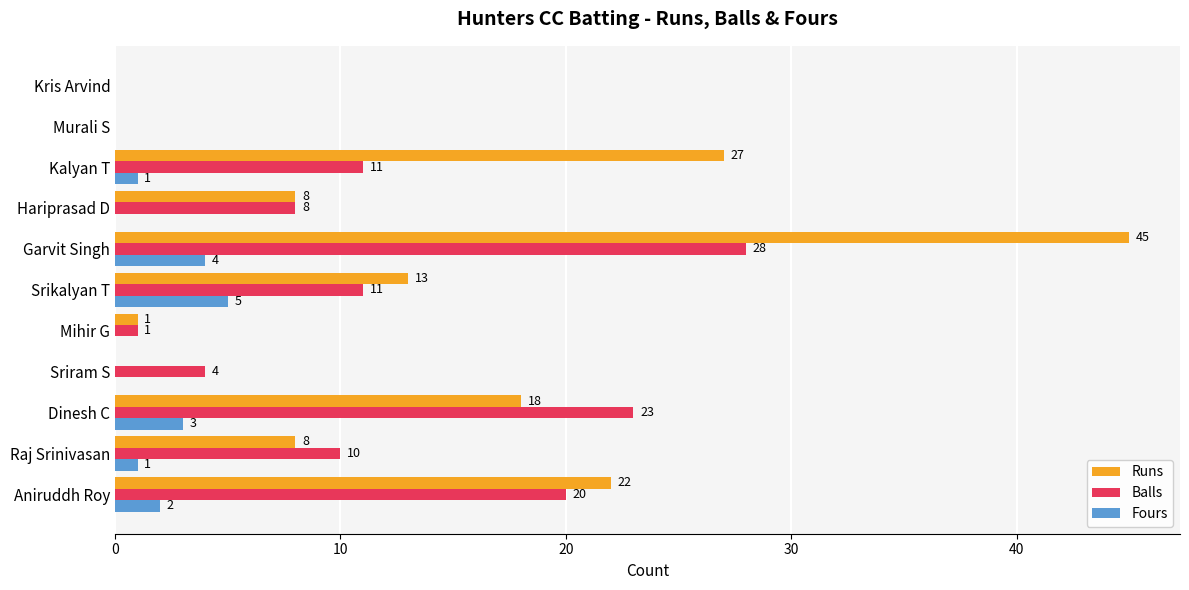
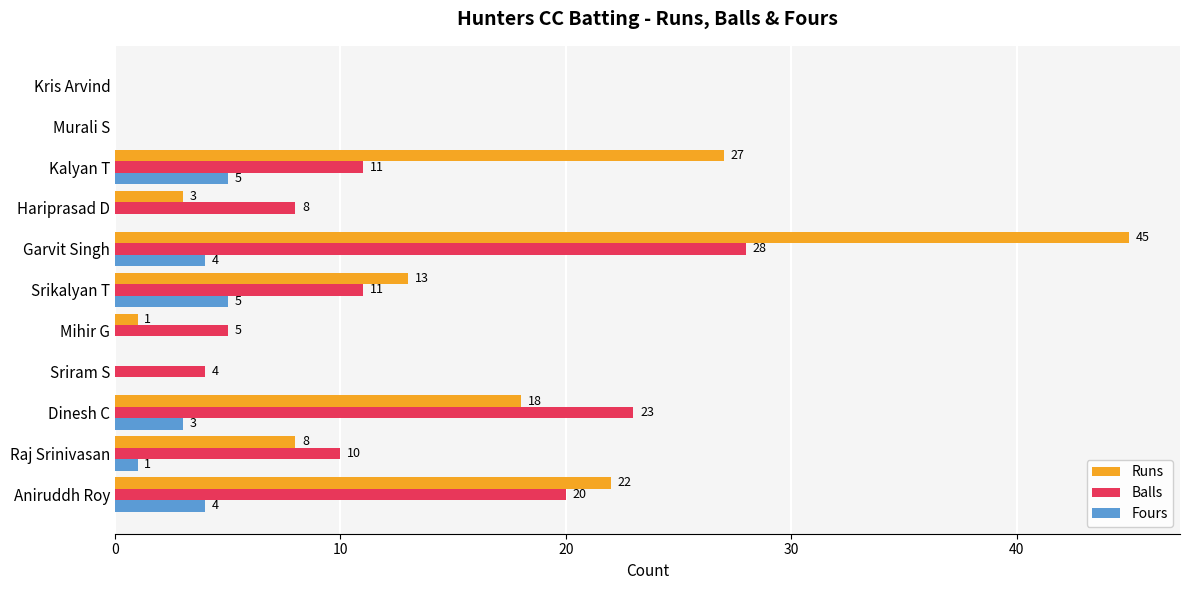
  {
    "Runs": {
      "Kalyan T": 27,
-     "Hariprasad D": 8,
+     "Hariprasad D": 3,
      "Garvit Singh": 45,
      "Srikalyan T": 13,
      "Mihir G": 1,
      "Dinesh C": 18,
      "Raj Srinivasan": 8,
      "Aniruddh Roy": 22
    },
    "Balls": {
      "Kalyan T": 11,
      "Hariprasad D": 8,
      "Garvit Singh": 28,
      "Srikalyan T": 11,
-     "Mihir G": 1,
+     "Mihir G": 5,
      "Sriram S": 4,
      "Dinesh C": 23,
      "Raj Srinivasan": 10,
      "Aniruddh Roy": 20
    },
    "Fours": {
-     "Kalyan T": 1,
+     "Kalyan T": 5,
      "Garvit Singh": 4,
      "Srikalyan T": 5,
      "Dinesh C": 3,
      "Raj Srinivasan": 1,
-     "Aniruddh Roy": 2
+     "Aniruddh Roy": 4
    }
  }
